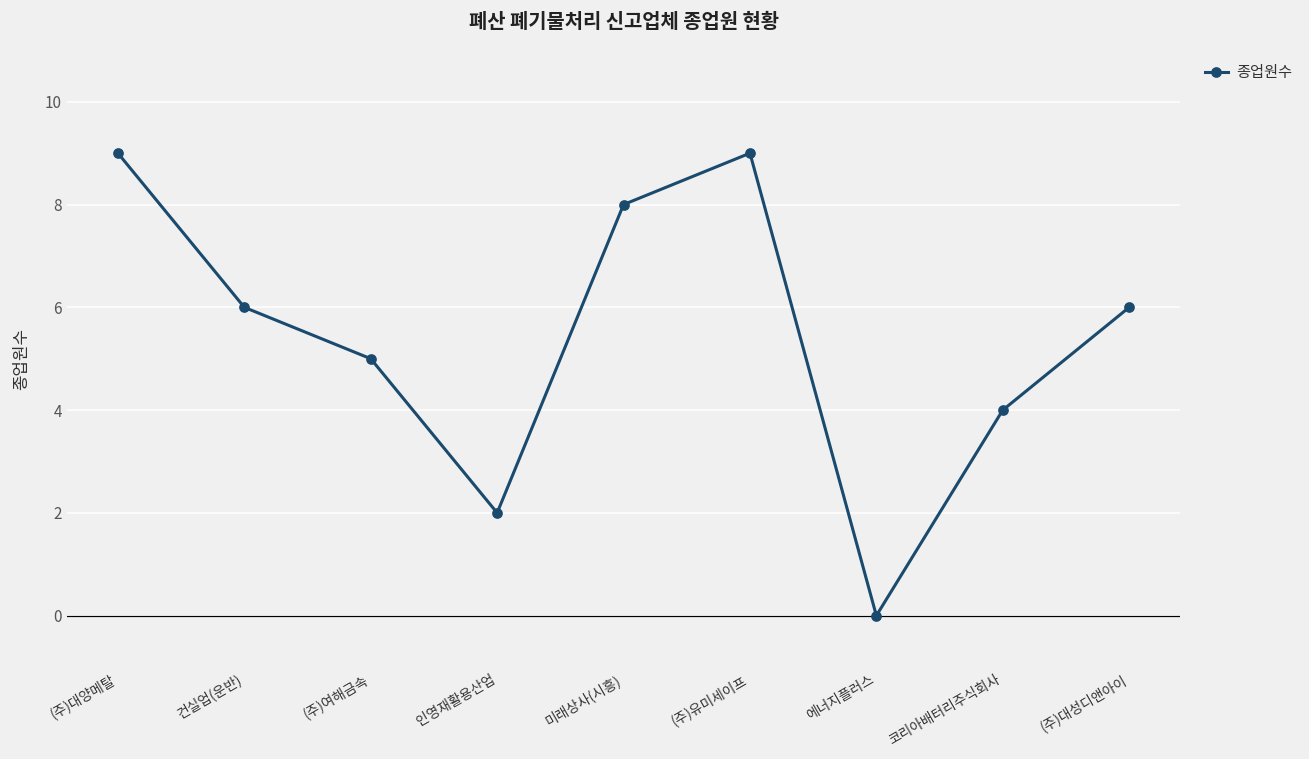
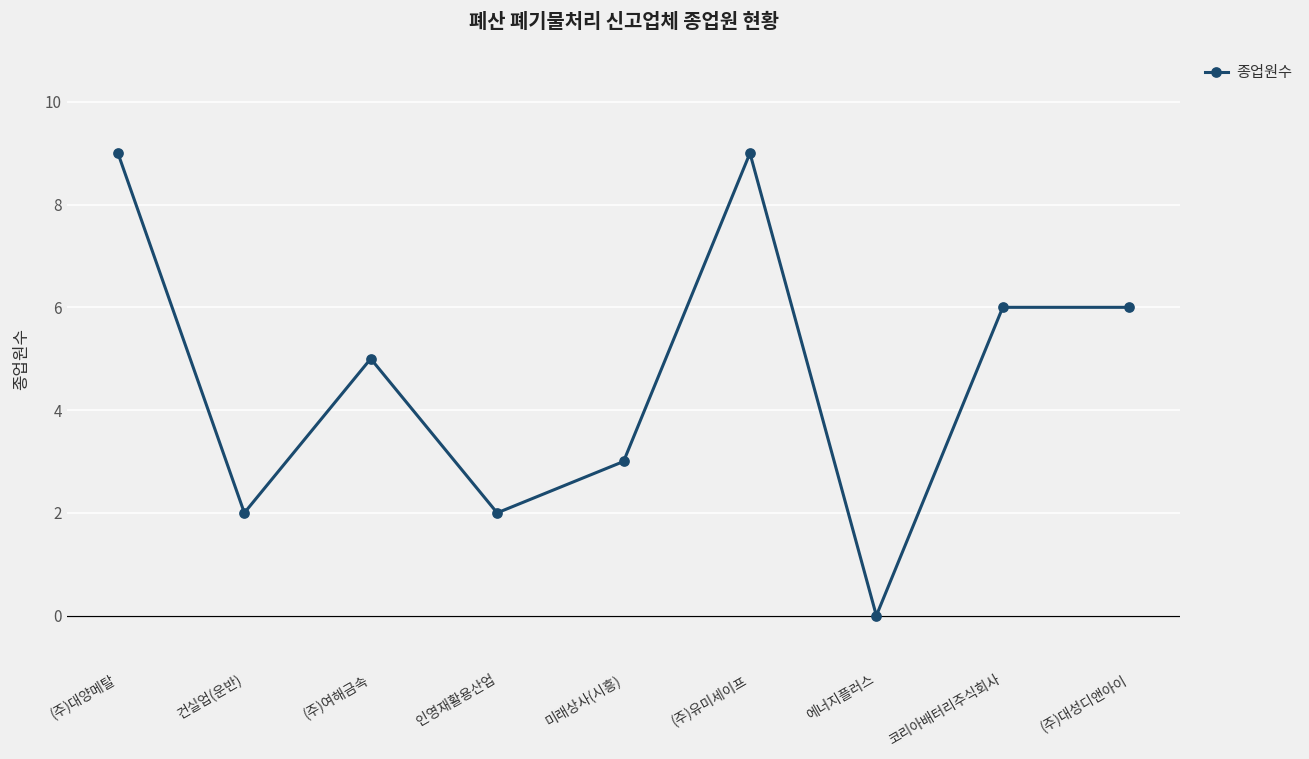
  {
    "(주)대양메탈": 9,
-   "건실업(운반)": 6,
+   "건실업(운반)": 2,
    "(주)여해금속": 5,
    "인영재활용산업": 2,
-   "미래상사(시흥)": 8,
+   "미래상사(시흥)": 3,
    "(주)유미세이프": 9,
    "에너지플러스": 0,
-   "코리아배터리주식회사": 4,
+   "코리아배터리주식회사": 6,
    "(주)대성디앤아이": 6
  }
